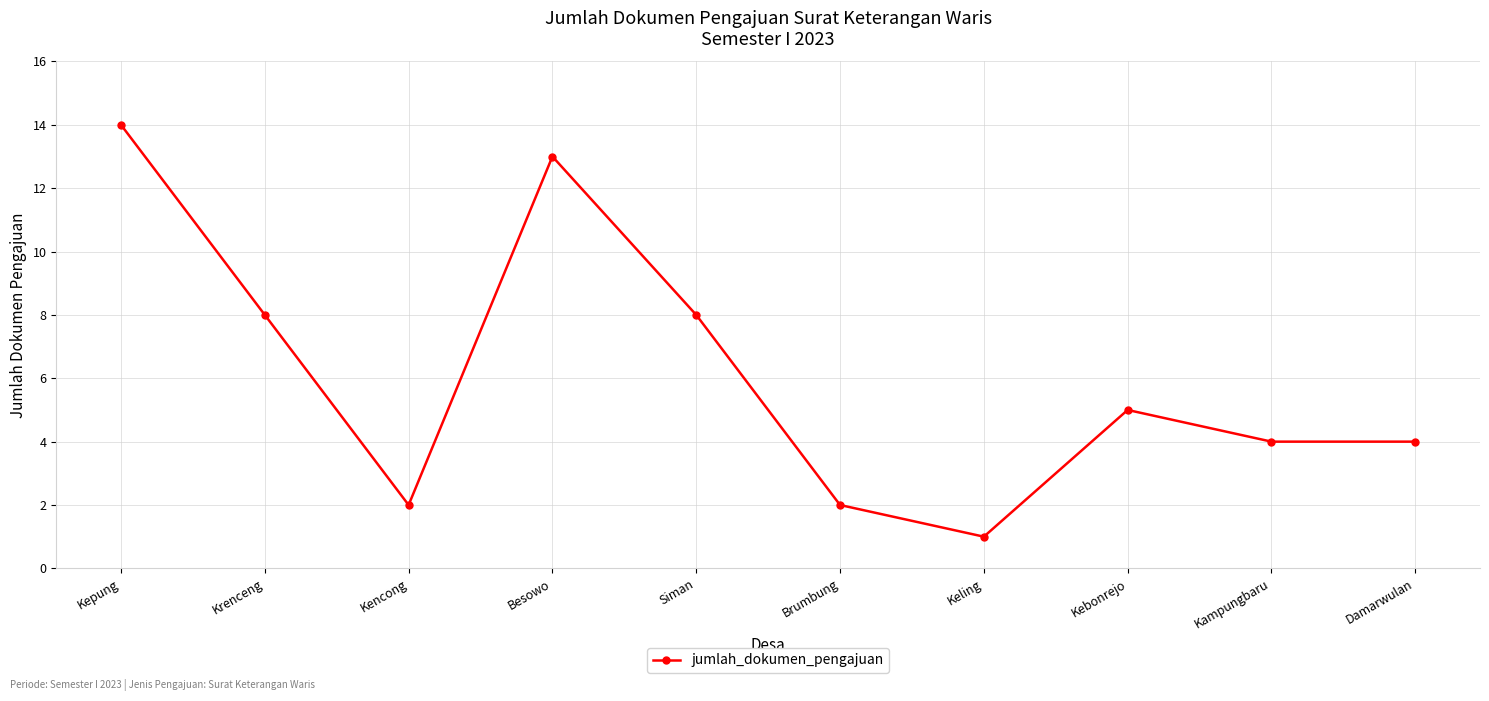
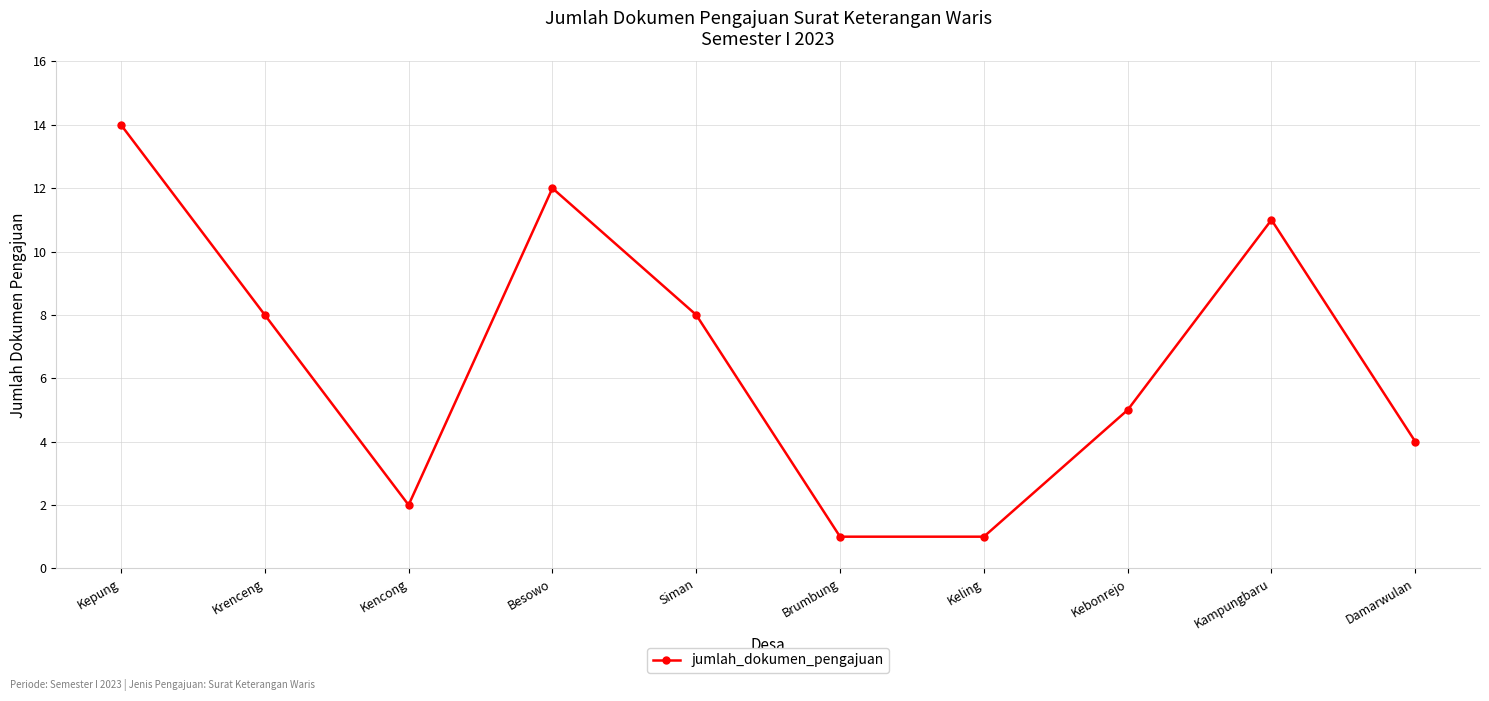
  {
    "Kepung": 14,
    "Krenceng": 8,
    "Kencong": 2,
-   "Besowo": 13,
+   "Besowo": 12,
    "Siman": 8,
-   "Brumbung": 2,
+   "Brumbung": 1,
    "Keling": 1,
    "Kebonrejo": 5,
-   "Kampungbaru": 4,
+   "Kampungbaru": 11,
    "Damarwulan": 4
  }
